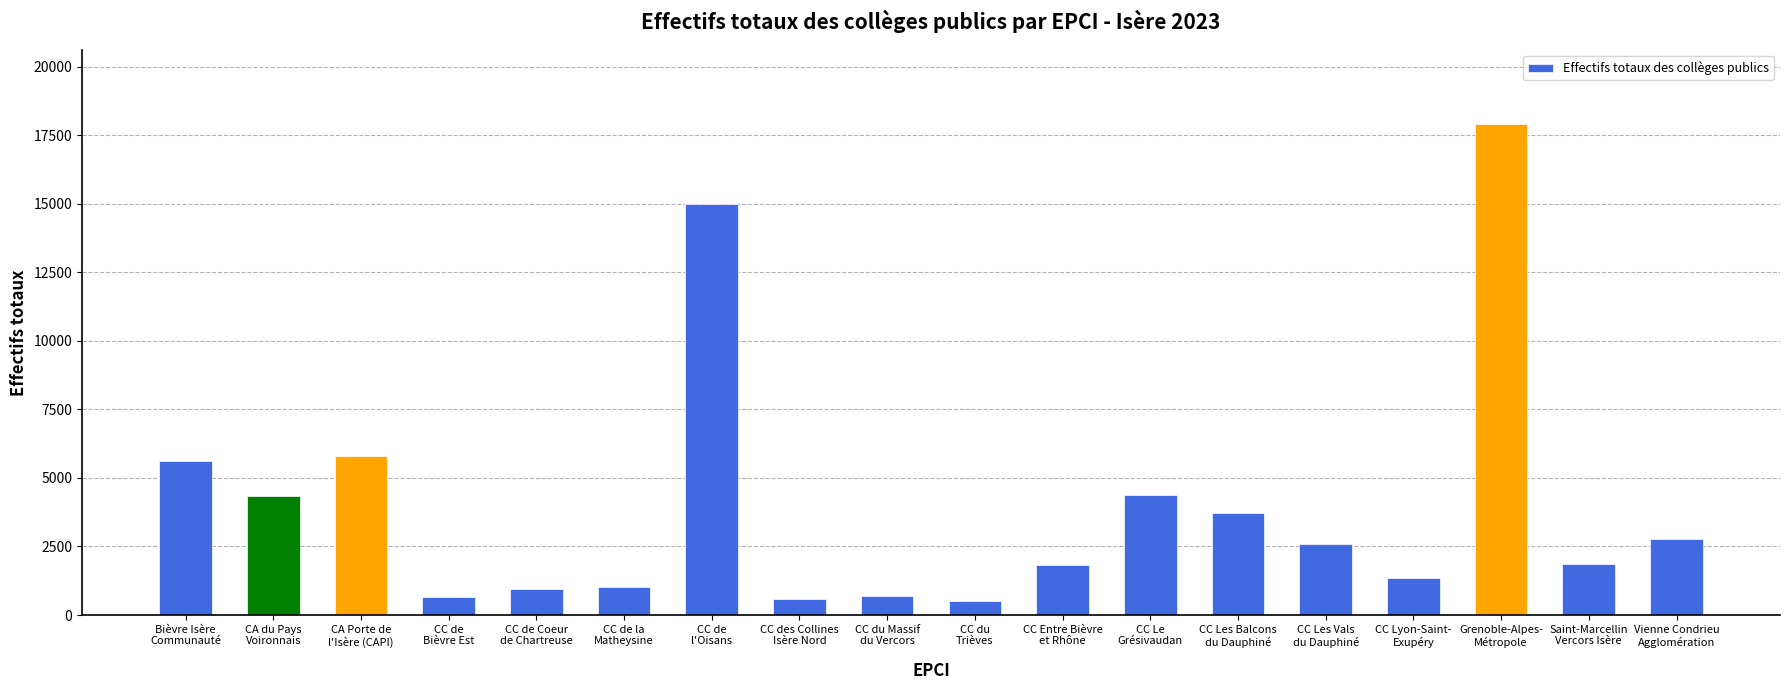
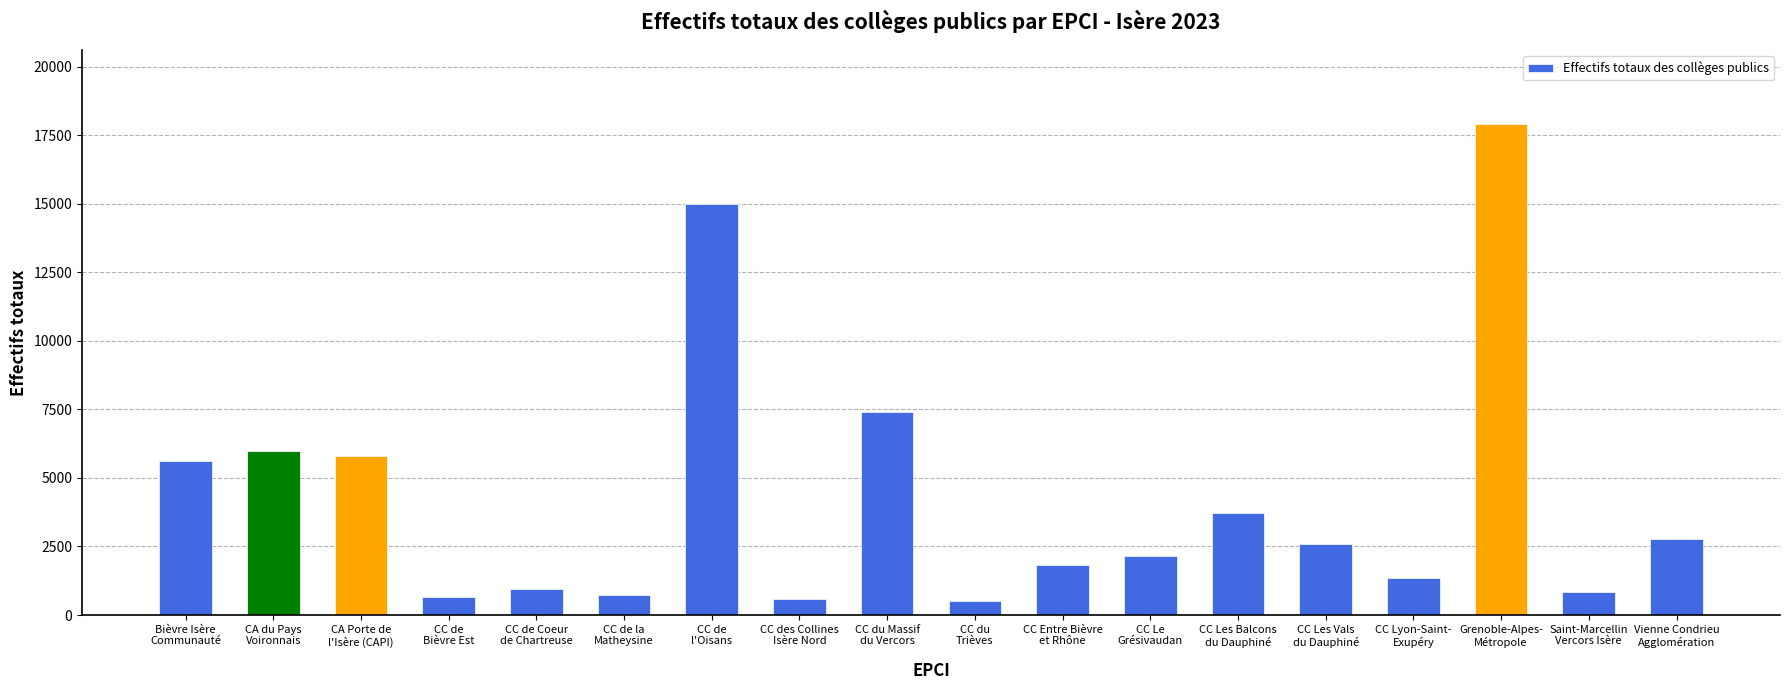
  {
    "Bièvre Isère Communauté": 5600,
-   "CA du Pays Voironnais": 4300,
+   "CA du Pays Voironnais": 6000,
    "CA Porte de l'Isère (CAPI)": 5800,
    "CC de Bièvre Est": 700,
    "CC de Coeur de Chartreuse": 900,
-   "CC de la Matheysine": 1000,
+   "CC de la Matheysine": 700,
    "CC de l'Oisans": 15000,
    "CC des Collines Isère Nord": 600,
-   "CC du Massif du Vercors": 700,
+   "CC du Massif du Vercors": 7400,
    "CC du Trièves": 500,
    "CC Entre Bièvre et Rhône": 1800,
-   "CC Le Grésivaudan": 4400,
+   "CC Le Grésivaudan": 2200,
    "CC Les Balcons du Dauphiné": 3700,
    "CC Les Vals du Dauphiné": 2600,
    "CC Lyon-Saint- Exupéry": 1300,
    "Grenoble-Alpes- Métropole": 17900,
-   "Saint-Marcellin Vercors Isère": 1900,
+   "Saint-Marcellin Vercors Isère": 900,
    "Vienne Condrieu Agglomération": 2800
  }
